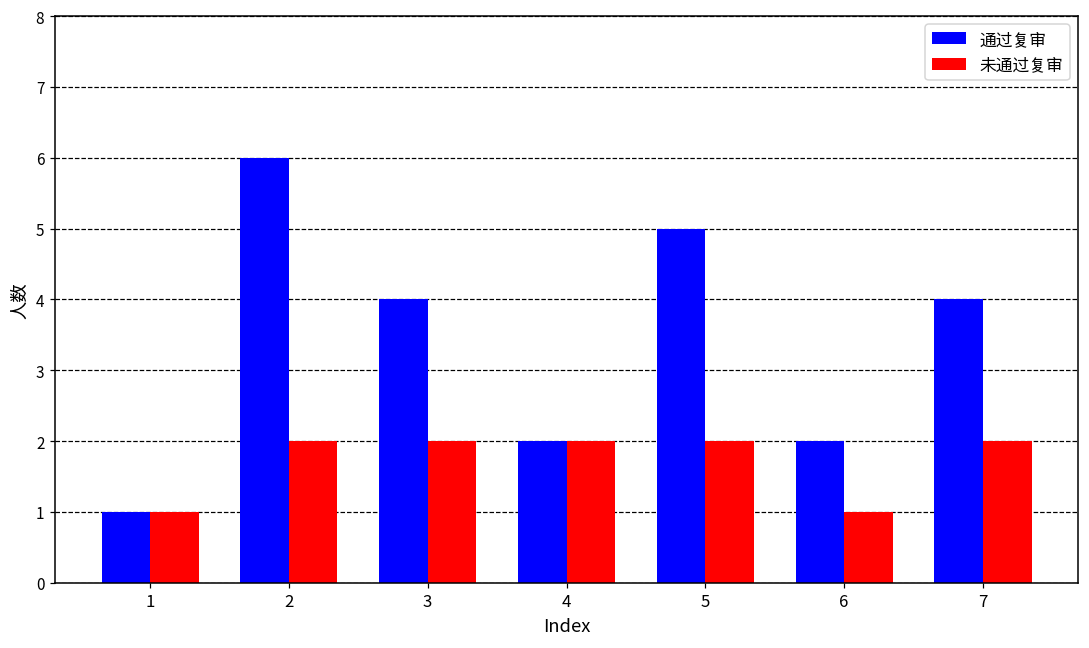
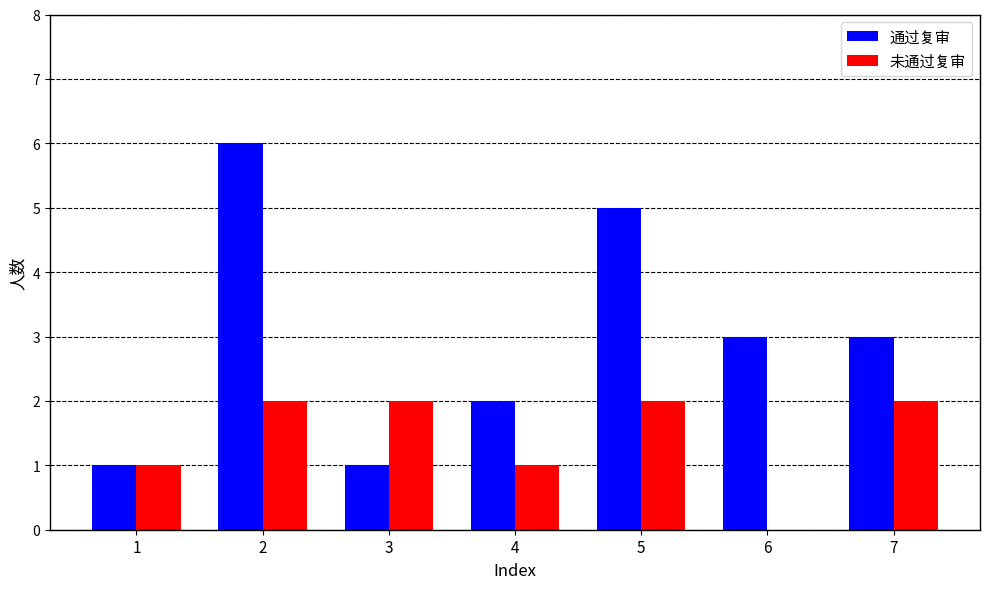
  {
    "通过复审": {
      "1": 1,
      "2": 6,
-     "3": 4,
+     "3": 1,
      "4": 2,
      "5": 5,
-     "6": 2,
-     "7": 4
+     "6": 3,
+     "7": 3
    },
    "未通过复审": {
      "1": 1,
      "2": 2,
      "3": 2,
-     "4": 2,
+     "4": 1,
      "5": 2,
-     "6": 1,
+     "6": 0,
      "7": 2
    }
  }
